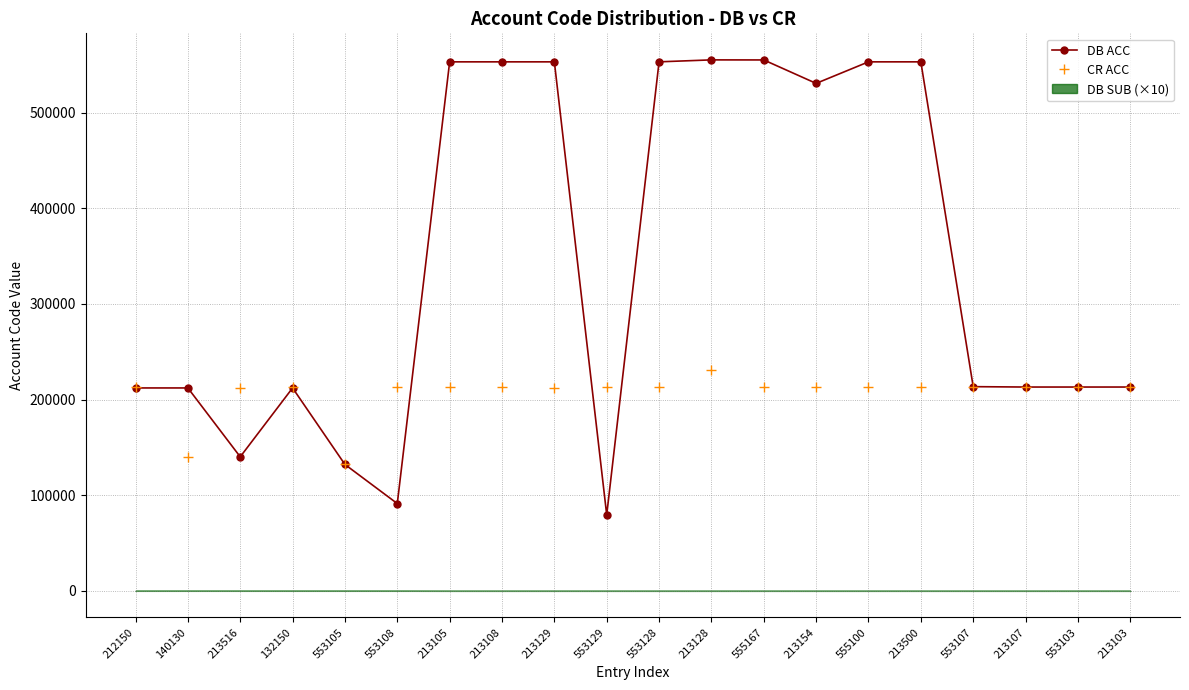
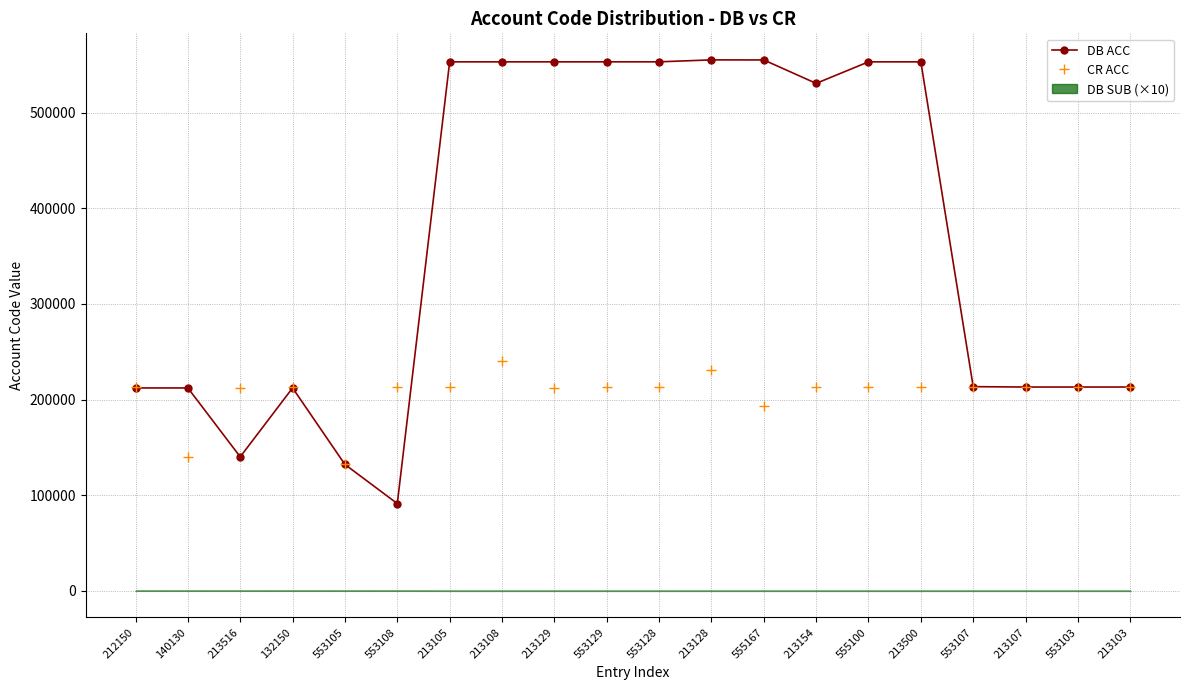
  {
    "DB ACC": {
      "140130": 210000,
      "213516": 140000,
      "553108": 90000,
      "213105": 550000,
      "213108": 550000,
      "213129": 550000,
-     "553129": 80000,
+     "553129": 550000,
      "553128": 550000,
      "213128": 560000,
      "555167": 560000,
      "213154": 530000,
      "555100": 550000,
      "213500": 550000
    },
    "DB SUB (×10)": {
      "213105": 0,
      "213108": 0,
      "213129": 0,
      "553129": 0,
      "553128": 0,
      "213128": 0,
      "555167": 0,
      "213154": 0,
      "555100": 0,
      "213500": 0,
      "553107": 0,
      "213107": 0,
      "553103": 0,
      "213103": 0
    },
    "CR ACC": {
      "140130": 140000,
      "213516": 210000,
      "553108": 210000,
      "213105": 210000,
-     "213108": 210000,
+     "213108": 240000,
      "213129": 210000,
      "553129": 210000,
      "553128": 210000,
      "213128": 230000,
-     "555167": 210000,
+     "555167": 190000,
      "213154": 210000,
      "555100": 210000,
      "213500": 210000
    }
  }
